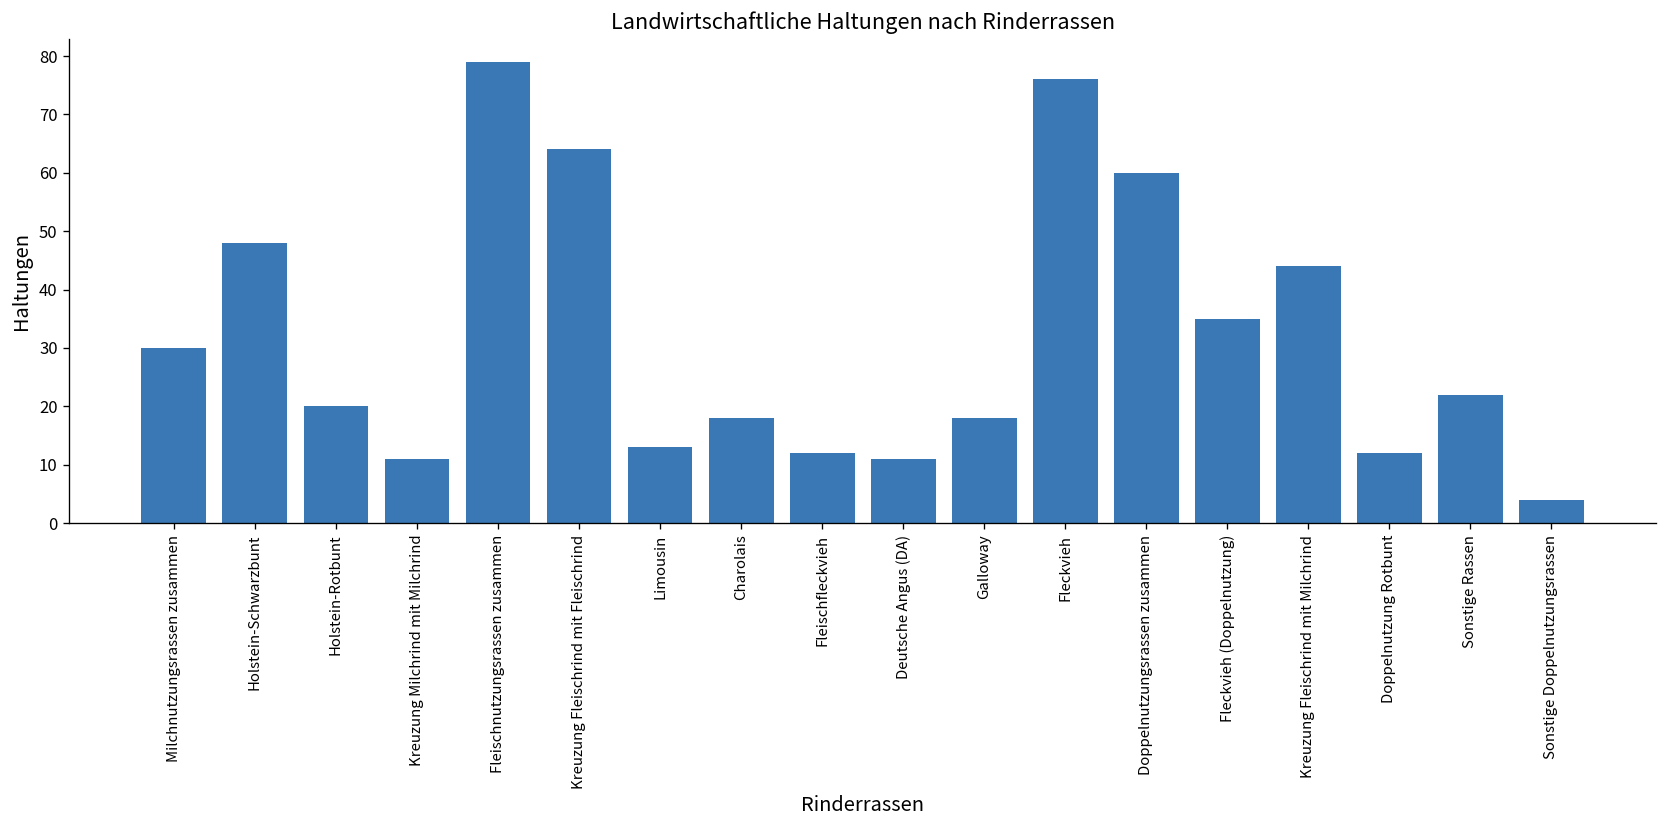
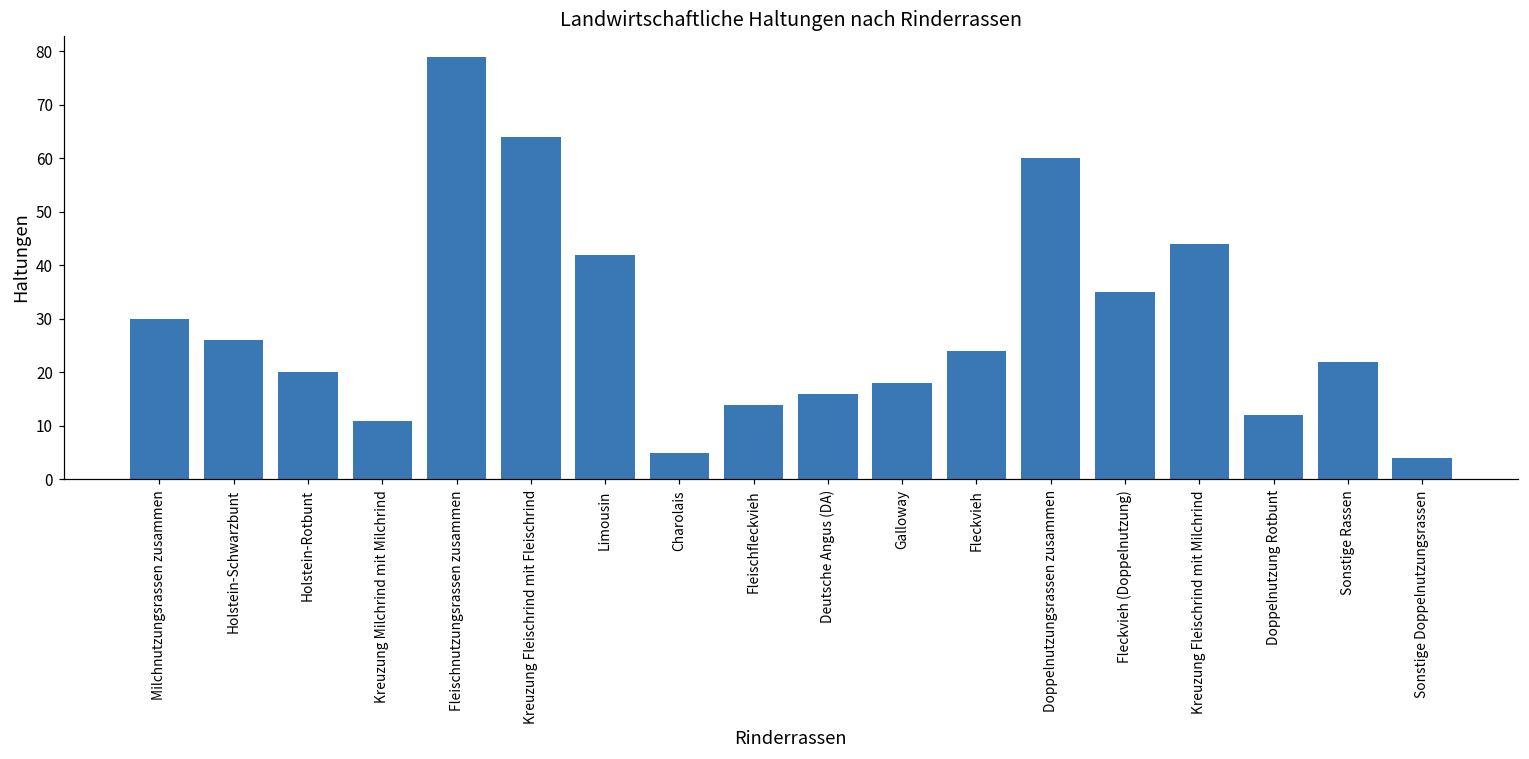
  {
    "Milchnutzungsrassen zusammen": 30,
-   "Holstein-Schwarzbunt": 48,
+   "Holstein-Schwarzbunt": 26,
    "Holstein-Rotbunt": 20,
    "Kreuzung Milchrind mit Milchrind": 11,
    "Fleischnutzungsrassen zusammen": 79,
    "Kreuzung Fleischrind mit Fleischrind": 64,
-   "Limousin": 13,
-   "Charolais": 18,
-   "Fleischfleckvieh": 12,
-   "Deutsche Angus (DA)": 11,
+   "Limousin": 42,
+   "Charolais": 5,
+   "Fleischfleckvieh": 14,
+   "Deutsche Angus (DA)": 16,
    "Galloway": 18,
-   "Fleckvieh": 76,
+   "Fleckvieh": 24,
    "Doppelnutzungsrassen zusammen": 60,
    "Fleckvieh (Doppelnutzung)": 35,
    "Kreuzung Fleischrind mit Milchrind": 44,
    "Doppelnutzung Rotbunt": 12,
    "Sonstige Rassen": 22,
    "Sonstige Doppelnutzungsrassen": 4
  }
